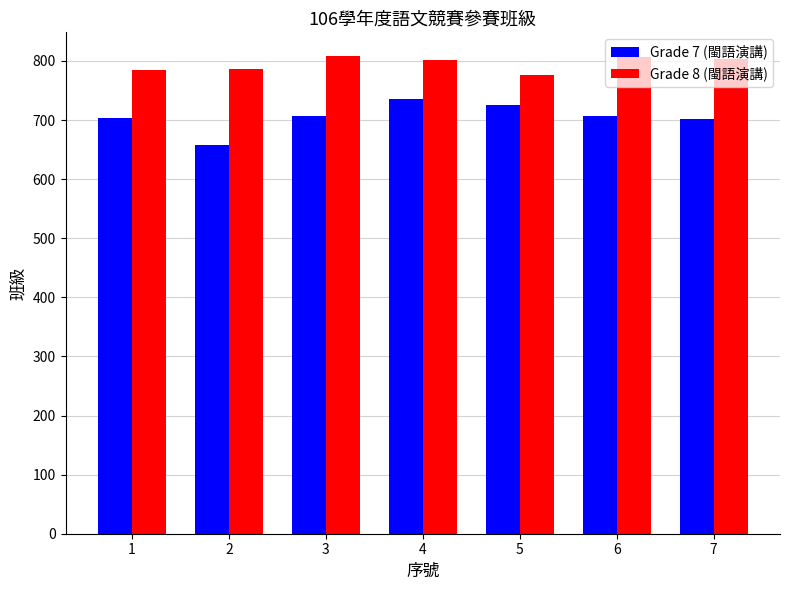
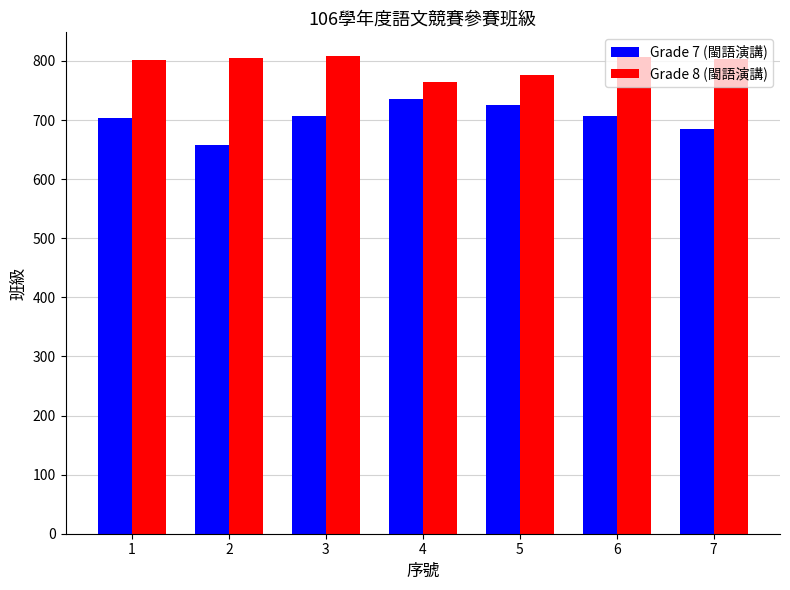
  {
    "Grade 7 (閩語演講)": {
      "1": 700,
      "2": 660,
      "3": 710,
      "4": 740,
      "5": 730,
      "6": 710,
-     "7": 700
+     "7": 680
    },
    "Grade 8 (閩語演講)": {
-     "1": 790,
-     "2": 790,
+     "1": 800,
+     "2": 810,
      "3": 810,
-     "4": 800,
+     "4": 760,
      "5": 780
    }
  }
